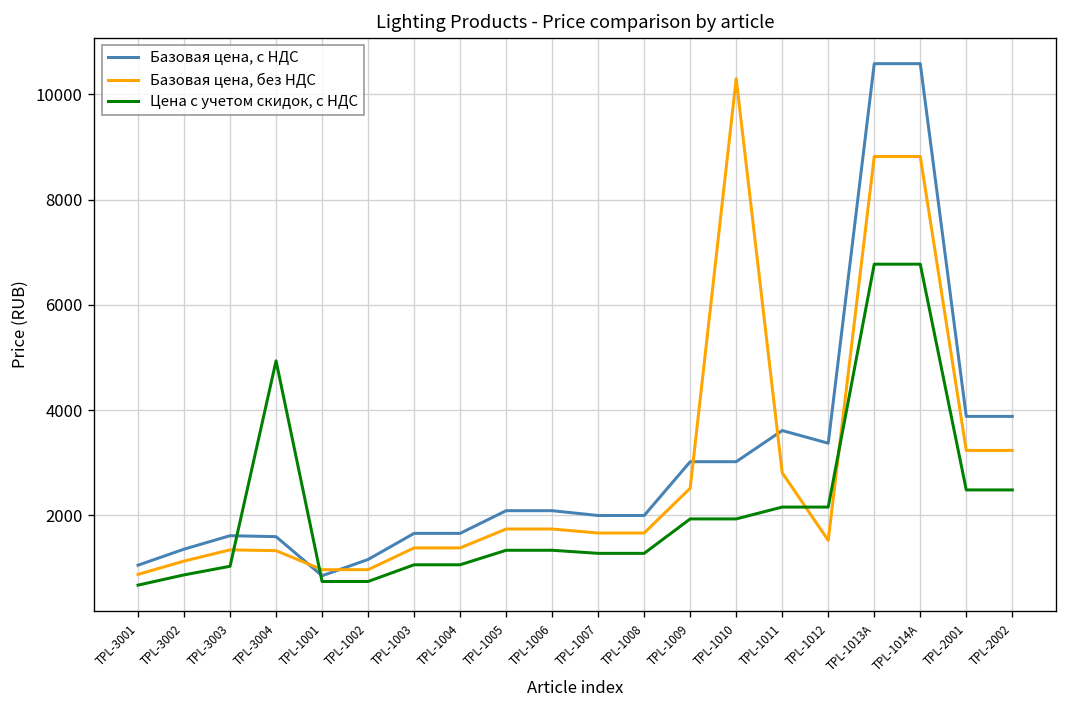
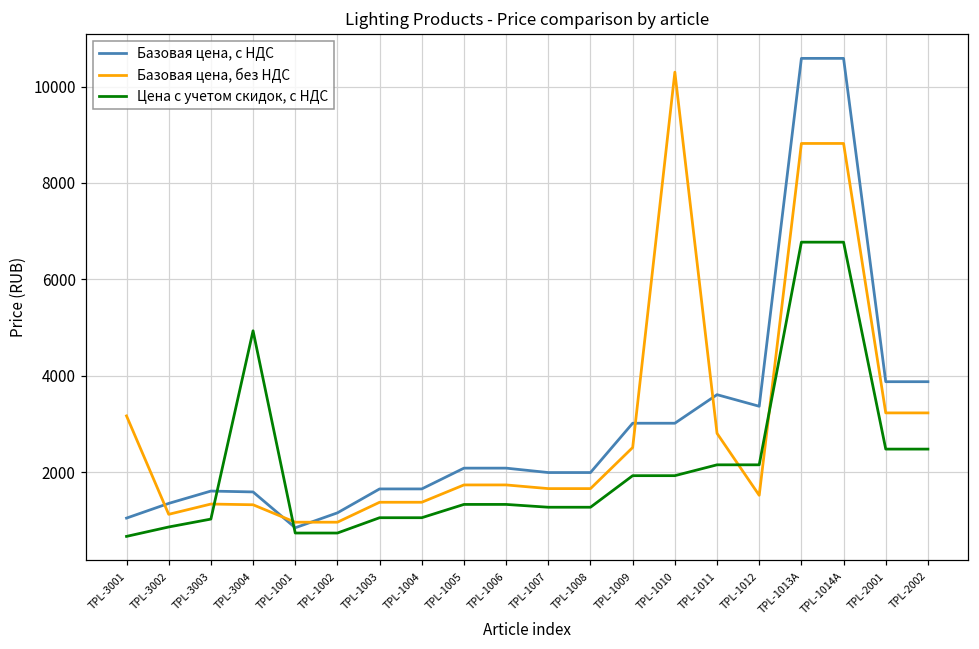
  {
    "Базовая цена, с НДС": {
      "TPL-3001": 1100,
      "TPL-3002": 1400,
      "TPL-3003": 1600,
      "TPL-3004": 1600,
      "TPL-1001": 900,
      "TPL-1002": 1200,
      "TPL-1003": 1700,
      "TPL-1004": 1700,
      "TPL-1005": 2100,
      "TPL-1006": 2100,
      "TPL-1007": 2000,
      "TPL-1008": 2000,
      "TPL-1009": 3000,
      "TPL-1010": 3000,
      "TPL-1011": 3600,
      "TPL-1012": 3400,
      "TPL-1013A": 10600,
      "TPL-1014A": 10600,
      "TPL-2001": 3900,
      "TPL-2002": 3900
    },
    "Базовая цена, без НДС": {
-     "TPL-3001": 900,
+     "TPL-3001": 3200,
      "TPL-3002": 1100,
      "TPL-3003": 1300,
      "TPL-3004": 1300,
      "TPL-1001": 1000,
      "TPL-1002": 1000,
      "TPL-1003": 1400,
      "TPL-1004": 1400,
      "TPL-1005": 1700,
      "TPL-1006": 1700,
      "TPL-1007": 1700,
      "TPL-1008": 1700,
      "TPL-1009": 2500,
      "TPL-1010": 10300,
      "TPL-1011": 2800,
      "TPL-1012": 1500,
      "TPL-1013A": 8800,
      "TPL-1014A": 8800,
      "TPL-2001": 3200,
      "TPL-2002": 3200
    },
    "Цена с учетом скидок, с НДС": {
      "TPL-3001": 700,
      "TPL-3002": 900,
      "TPL-3003": 1000,
      "TPL-3004": 4900,
      "TPL-1001": 700,
      "TPL-1002": 700,
      "TPL-1003": 1100,
      "TPL-1004": 1100,
      "TPL-1005": 1300,
      "TPL-1006": 1300,
      "TPL-1007": 1300,
      "TPL-1008": 1300,
      "TPL-1009": 1900,
      "TPL-1010": 1900,
      "TPL-1011": 2200,
      "TPL-1012": 2200,
      "TPL-1013A": 6800,
      "TPL-1014A": 6800,
      "TPL-2001": 2500,
      "TPL-2002": 2500
    }
  }
